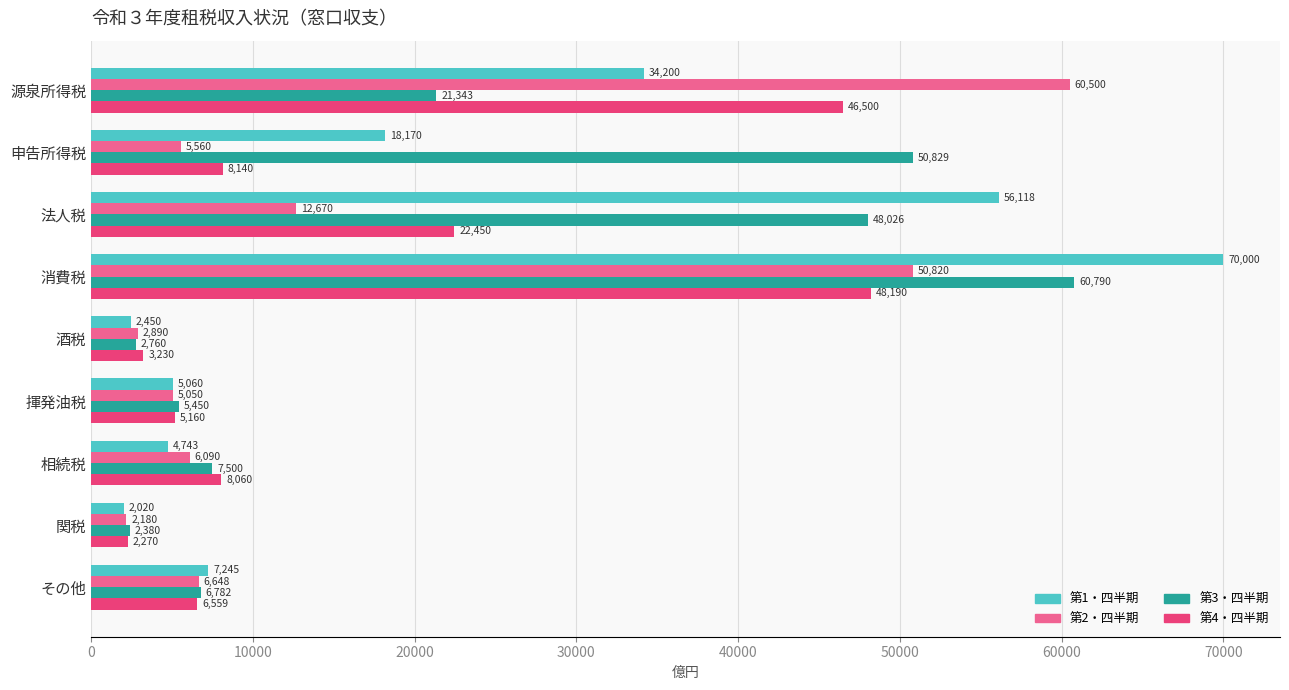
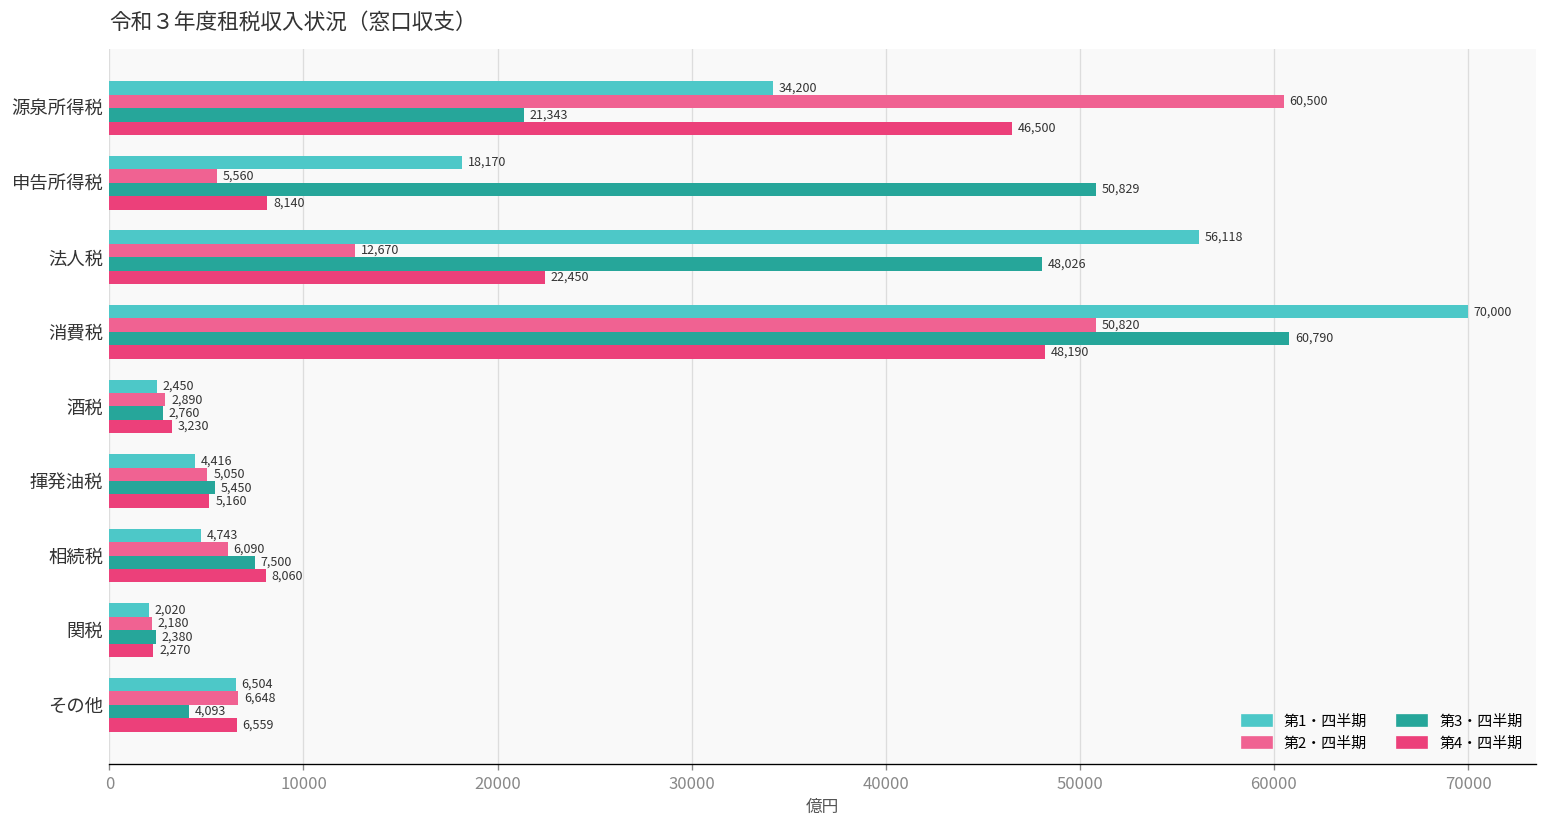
  {
    "第1・四半期": {
      "源泉所得税": "34,200",
      "申告所得税": "18,170",
      "法人税": "56,118",
      "消費税": "70,000",
      "酒税": "2,450",
-     "揮発油税": "5,060",
+     "揮発油税": "4,416",
      "相続税": "4,743",
      "関税": "2,020",
-     "その他": "7,245"
+     "その他": "6,504"
    },
    "第3・四半期": {
      "源泉所得税": "21,343",
      "申告所得税": "50,829",
      "法人税": "48,026",
      "消費税": "60,790",
      "酒税": "2,760",
      "揮発油税": "5,450",
      "相続税": "7,500",
      "関税": "2,380",
-     "その他": "6,782"
+     "その他": "4,093"
    }
  }
